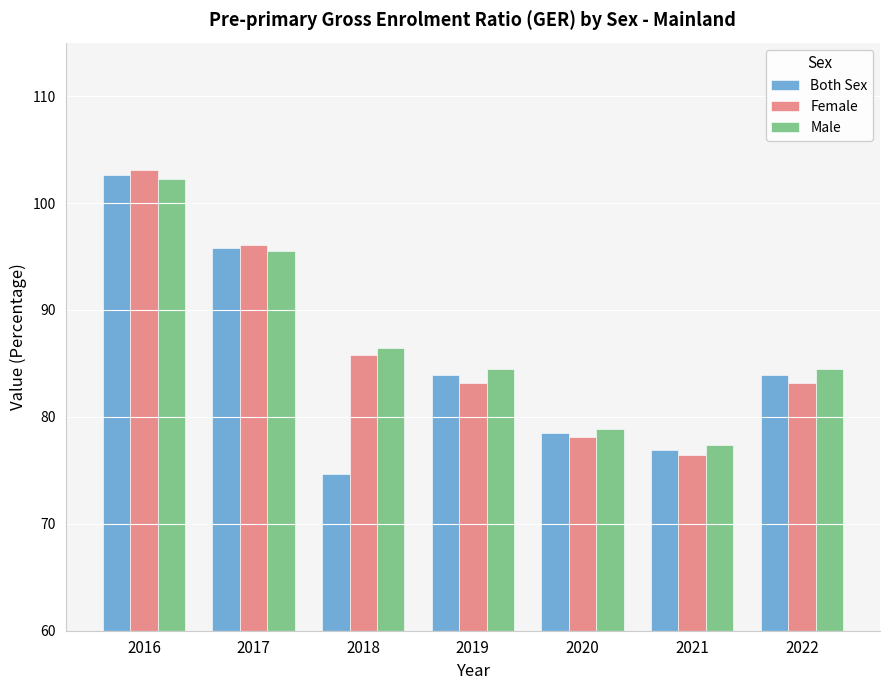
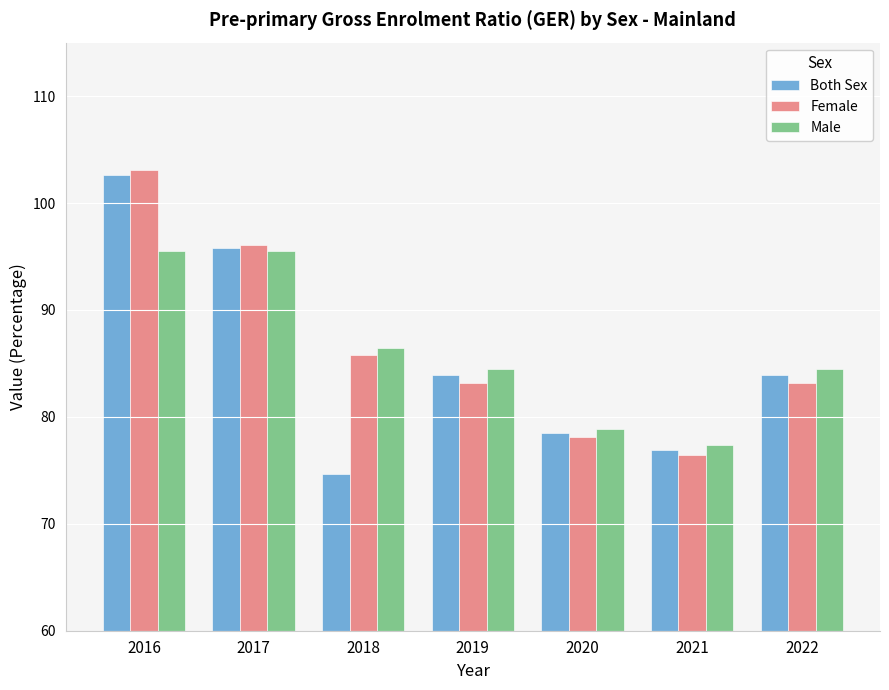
  {
    "Both Sex": {
      "2016": 102.6,
      "2017": 95.8,
      "2018": 74.7,
      "2019": 83.9,
      "2020": 78.5,
      "2021": 76.9,
      "2022": 83.9
    },
    "Female": {
      "2016": 103.1,
      "2017": 96.1,
      "2018": 85.8,
      "2019": 83.2,
      "2020": 78.1,
      "2021": 76.4,
      "2022": 83.2
    },
    "Male": {
-     "2016": 102.2,
+     "2016": 95.5,
      "2017": 95.5,
      "2018": 86.4,
      "2019": 84.5,
      "2020": 78.9,
      "2021": 77.4,
      "2022": 84.5
    }
  }
